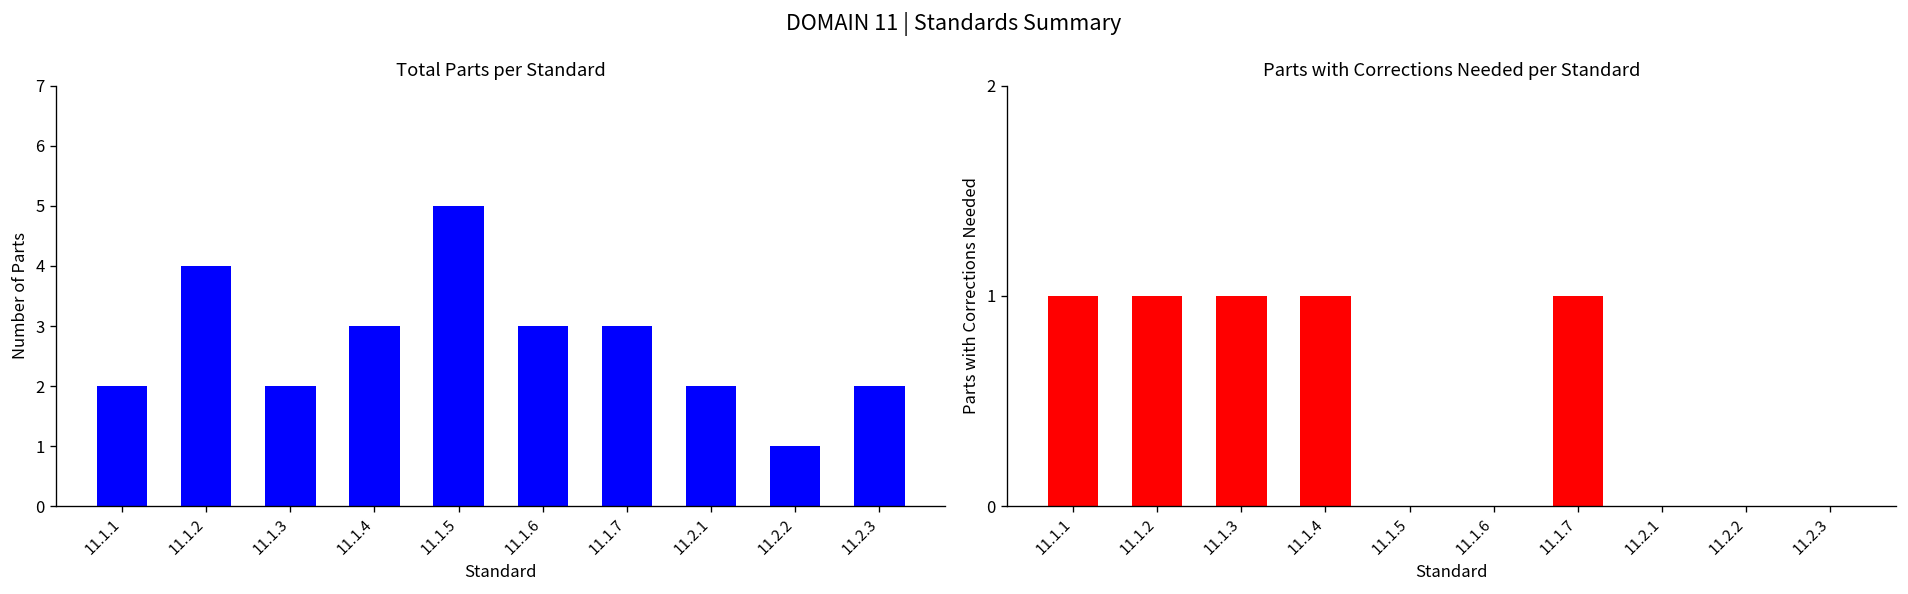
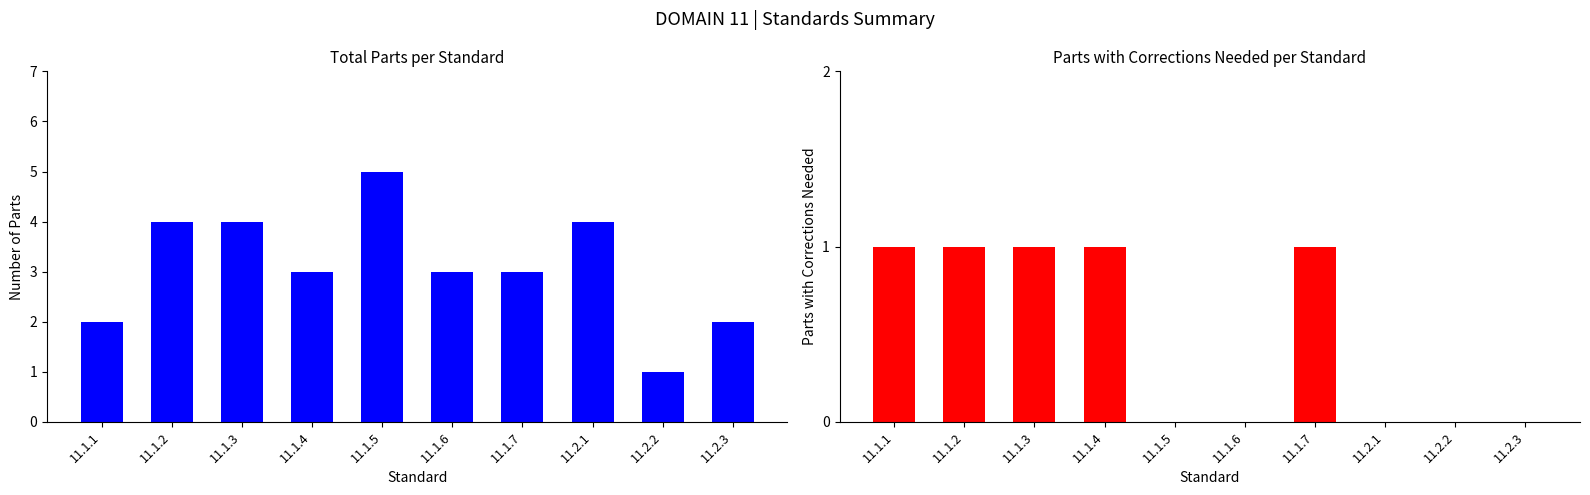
  {
    "Total Parts per Standard": {
      "11.1.1": 2,
      "11.1.2": 4,
-     "11.1.3": 2,
+     "11.1.3": 4,
      "11.1.4": 3,
      "11.1.5": 5,
      "11.1.6": 3,
      "11.1.7": 3,
-     "11.2.1": 2,
+     "11.2.1": 4,
      "11.2.2": 1,
      "11.2.3": 2
    },
    "Parts with Corrections Needed per Standard": {
      "11.1.1": 1.00,
      "11.1.2": 1.00,
      "11.1.3": 1.00,
      "11.1.4": 1.00,
      "11.1.5": 0.00,
      "11.1.6": 0.00,
      "11.1.7": 1.00,
      "11.2.1": 0.00,
      "11.2.2": 0.00,
      "11.2.3": 0.00
    }
  }
